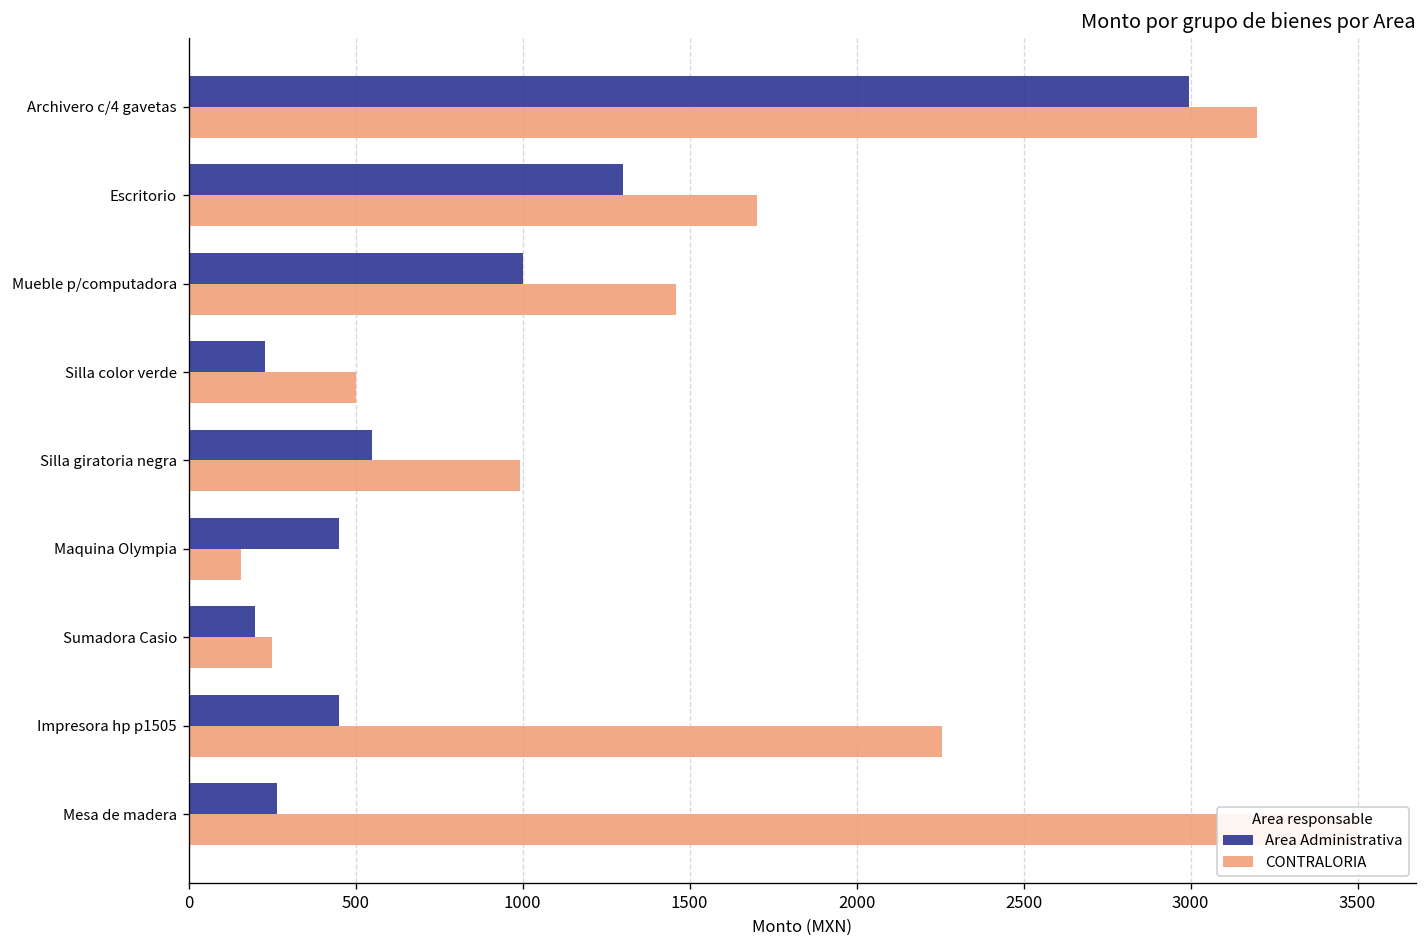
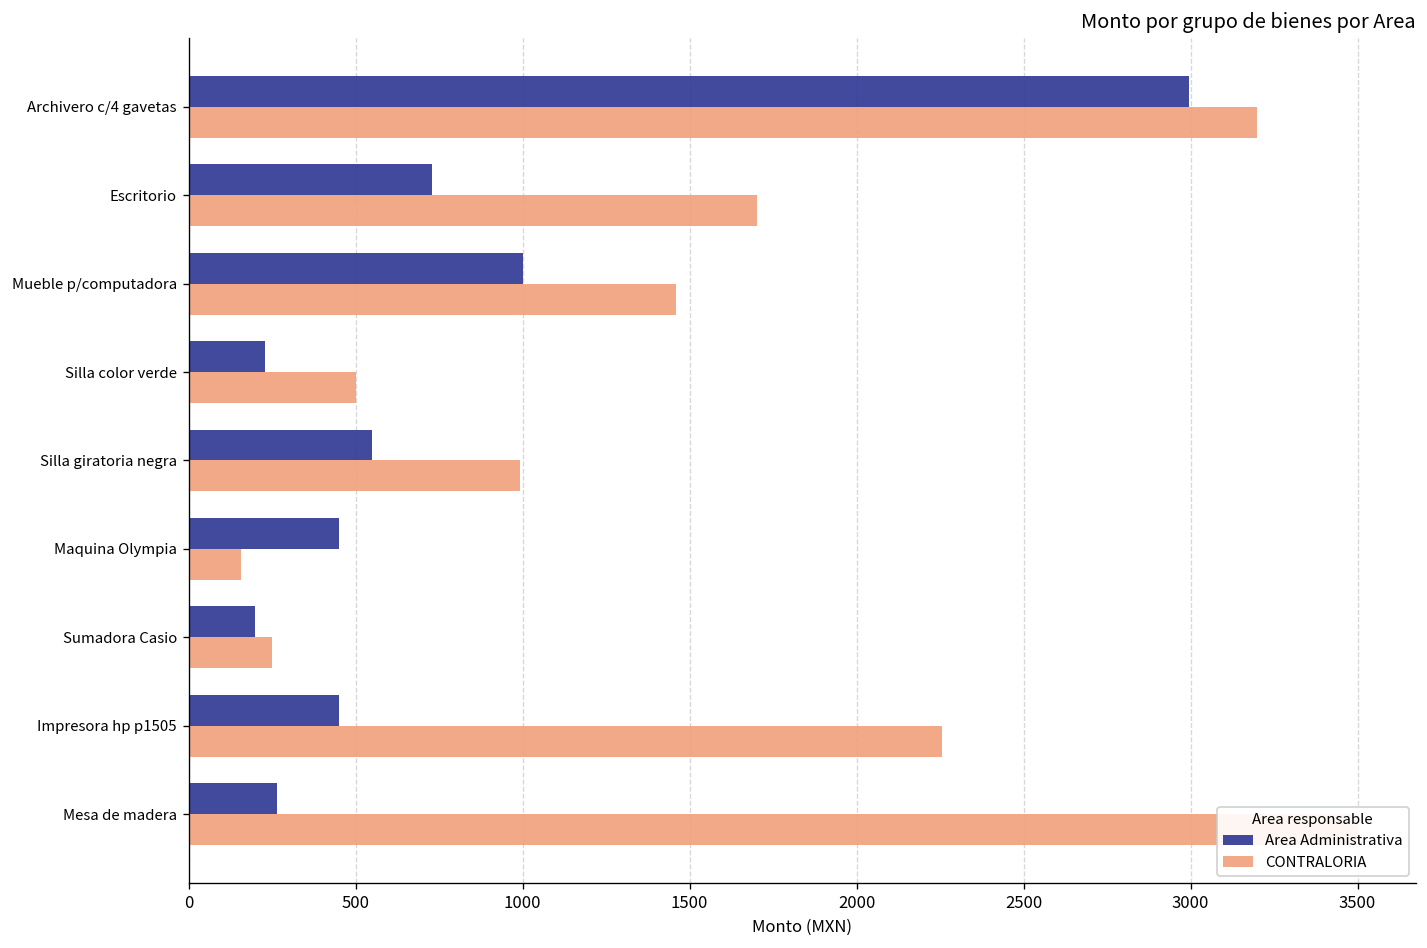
  {
    "Area Administrativa": {
      "Archivero c/4 gavetas": 3000,
-     "Escritorio": 1300,
+     "Escritorio": 730,
      "Mueble p/computadora": 1000,
      "Silla color verde": 230,
      "Silla giratoria negra": 550,
      "Maquina Olympia": 450,
      "Sumadora Casio": 200,
      "Impresora hp p1505": 450,
      "Mesa de madera": 260
    },
    "CONTRALORIA": {
      "Archivero c/4 gavetas": 3200,
      "Escritorio": 1700,
      "Mueble p/computadora": 1460,
      "Silla color verde": 500,
      "Silla giratoria negra": 990,
      "Maquina Olympia": 160,
      "Sumadora Casio": 250,
      "Impresora hp p1505": 2260
    }
  }
